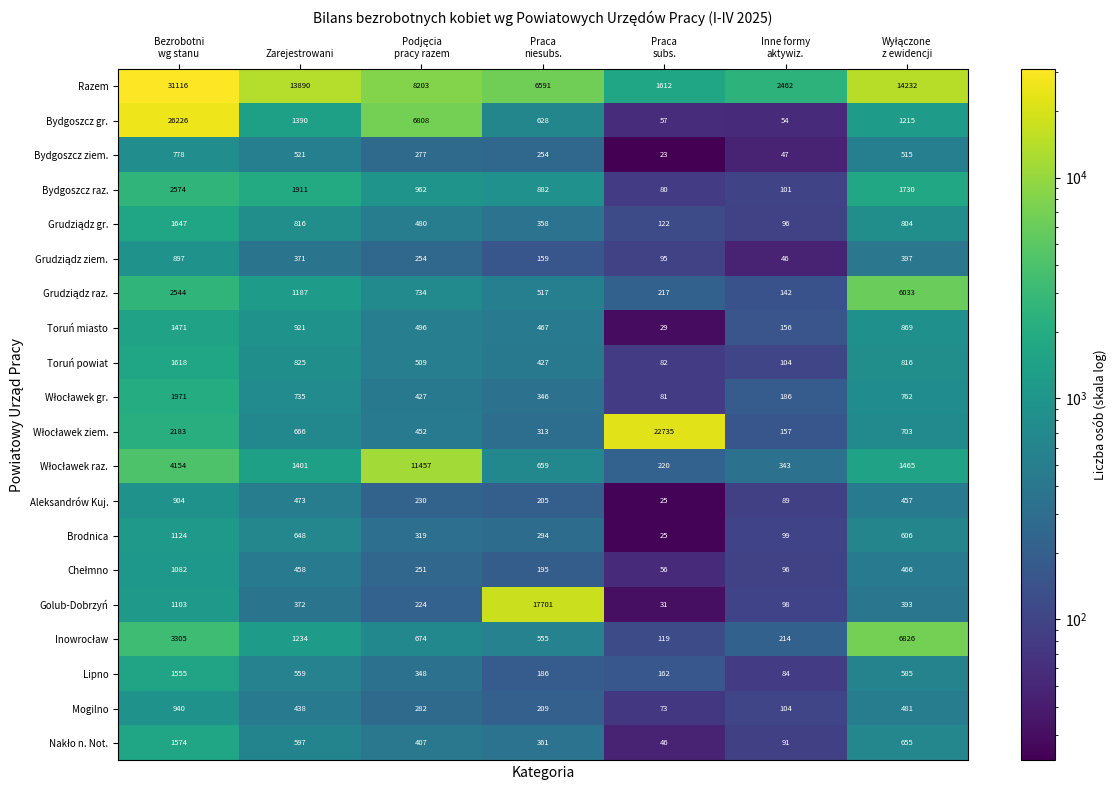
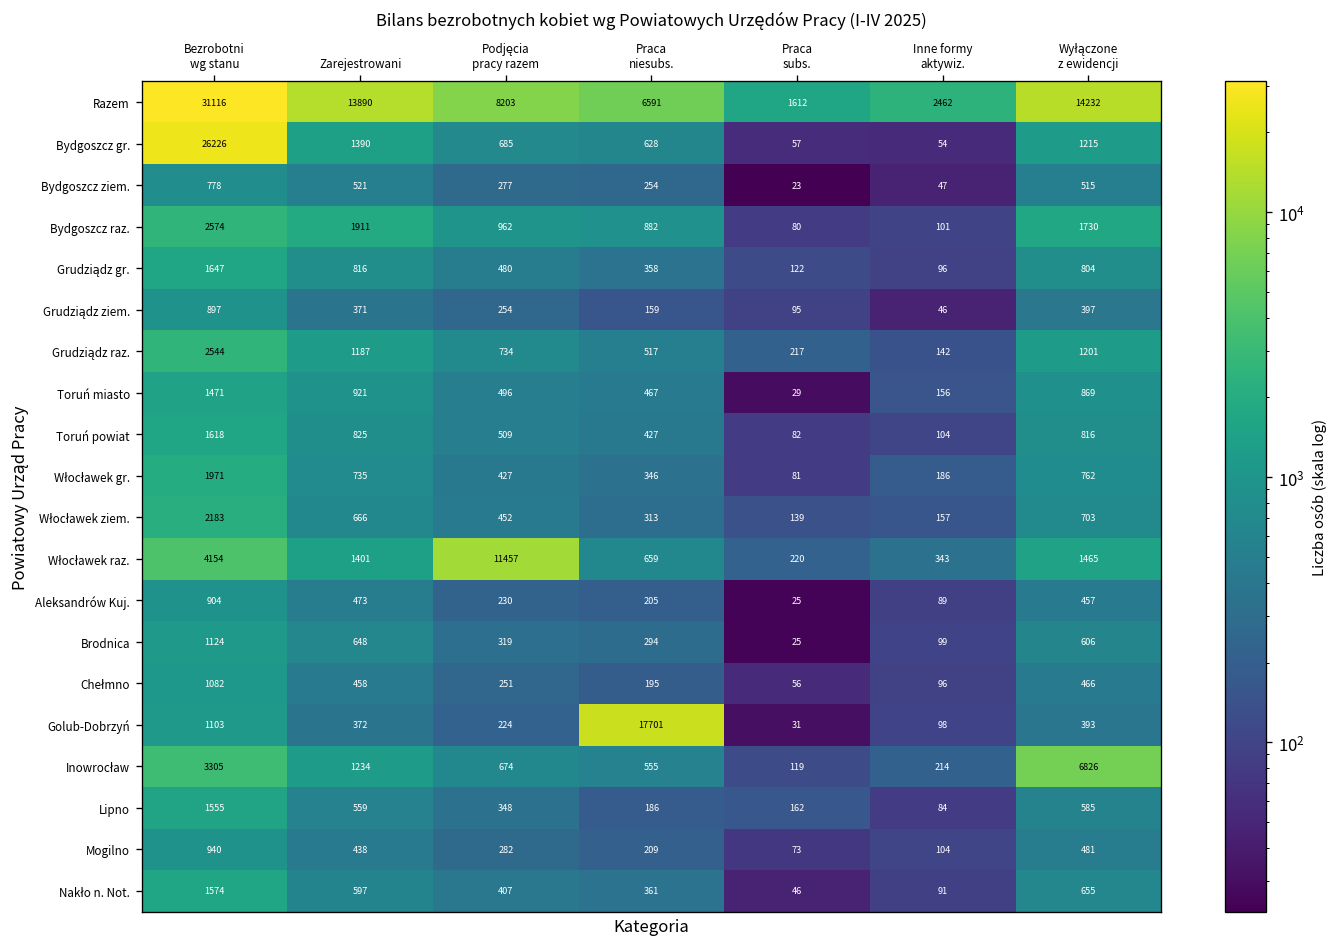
  {
    "Razem": {
      "Bezrobotni wg stanu": 31116,
      "Zarejestrowani": 13890,
      "Podjęcia pracy razem": 8203,
      "Praca niesubs.": 6591,
      "Praca subs.": 1612,
      "Inne formy aktywiz.": 2462,
      "Wyłączone z ewidencji": 14232
    },
    "Bydgoszcz gr.": {
      "Bezrobotni wg stanu": 26226,
      "Zarejestrowani": 1390,
-     "Podjęcia pracy razem": 6808,
+     "Podjęcia pracy razem": 685,
      "Praca niesubs.": 628,
      "Praca subs.": 57,
      "Inne formy aktywiz.": 54,
      "Wyłączone z ewidencji": 1215
    },
    "Bydgoszcz ziem.": {
      "Bezrobotni wg stanu": 778,
      "Zarejestrowani": 521,
      "Podjęcia pracy razem": 277,
      "Praca niesubs.": 254,
      "Praca subs.": 23,
      "Inne formy aktywiz.": 47,
      "Wyłączone z ewidencji": 515
    },
    "Bydgoszcz raz.": {
      "Bezrobotni wg stanu": 2574,
      "Zarejestrowani": 1911,
      "Podjęcia pracy razem": 962,
      "Praca niesubs.": 882,
      "Praca subs.": 80,
      "Inne formy aktywiz.": 101,
      "Wyłączone z ewidencji": 1730
    },
    "Grudziądz gr.": {
      "Bezrobotni wg stanu": 1647,
      "Zarejestrowani": 816,
      "Podjęcia pracy razem": 480,
      "Praca niesubs.": 358,
      "Praca subs.": 122,
      "Inne formy aktywiz.": 96,
      "Wyłączone z ewidencji": 804
    },
    "Grudziądz ziem.": {
      "Bezrobotni wg stanu": 897,
      "Zarejestrowani": 371,
      "Podjęcia pracy razem": 254,
      "Praca niesubs.": 159,
      "Praca subs.": 95,
      "Inne formy aktywiz.": 46,
      "Wyłączone z ewidencji": 397
    },
    "Grudziądz raz.": {
      "Bezrobotni wg stanu": 2544,
      "Zarejestrowani": 1187,
      "Podjęcia pracy razem": 734,
      "Praca niesubs.": 517,
      "Praca subs.": 217,
      "Inne formy aktywiz.": 142,
-     "Wyłączone z ewidencji": 6033
+     "Wyłączone z ewidencji": 1201
    },
    "Toruń miasto": {
      "Bezrobotni wg stanu": 1471,
      "Zarejestrowani": 921,
      "Podjęcia pracy razem": 496,
      "Praca niesubs.": 467,
      "Praca subs.": 29,
      "Inne formy aktywiz.": 156,
      "Wyłączone z ewidencji": 869
    },
    "Toruń powiat": {
      "Bezrobotni wg stanu": 1618,
      "Zarejestrowani": 825,
      "Podjęcia pracy razem": 509,
      "Praca niesubs.": 427,
      "Praca subs.": 82,
      "Inne formy aktywiz.": 104,
      "Wyłączone z ewidencji": 816
    },
    "Włocławek gr.": {
      "Bezrobotni wg stanu": 1971,
      "Zarejestrowani": 735,
      "Podjęcia pracy razem": 427,
      "Praca niesubs.": 346,
      "Praca subs.": 81,
      "Inne formy aktywiz.": 186,
      "Wyłączone z ewidencji": 762
    },
    "Włocławek ziem.": {
      "Bezrobotni wg stanu": 2183,
      "Zarejestrowani": 666,
      "Podjęcia pracy razem": 452,
      "Praca niesubs.": 313,
-     "Praca subs.": 22735,
+     "Praca subs.": 139,
      "Inne formy aktywiz.": 157,
      "Wyłączone z ewidencji": 703
    },
    "Włocławek raz.": {
      "Bezrobotni wg stanu": 4154,
      "Zarejestrowani": 1401,
      "Podjęcia pracy razem": 11457,
      "Praca niesubs.": 659,
      "Praca subs.": 220,
      "Inne formy aktywiz.": 343,
      "Wyłączone z ewidencji": 1465
    },
    "Aleksandrów Kuj.": {
      "Bezrobotni wg stanu": 904,
      "Zarejestrowani": 473,
      "Podjęcia pracy razem": 230,
      "Praca niesubs.": 205,
      "Praca subs.": 25,
      "Inne formy aktywiz.": 89,
      "Wyłączone z ewidencji": 457
    },
    "Brodnica": {
      "Bezrobotni wg stanu": 1124,
      "Zarejestrowani": 648,
      "Podjęcia pracy razem": 319,
      "Praca niesubs.": 294,
      "Praca subs.": 25,
      "Inne formy aktywiz.": 99,
      "Wyłączone z ewidencji": 606
    },
    "Chełmno": {
      "Bezrobotni wg stanu": 1082,
      "Zarejestrowani": 458,
      "Podjęcia pracy razem": 251,
      "Praca niesubs.": 195,
      "Praca subs.": 56,
      "Inne formy aktywiz.": 96,
      "Wyłączone z ewidencji": 466
    },
    "Golub-Dobrzyń": {
      "Bezrobotni wg stanu": 1103,
      "Zarejestrowani": 372,
      "Podjęcia pracy razem": 224,
      "Praca niesubs.": 17701,
      "Praca subs.": 31,
      "Inne formy aktywiz.": 98,
      "Wyłączone z ewidencji": 393
    },
    "Inowrocław": {
      "Bezrobotni wg stanu": 3305,
      "Zarejestrowani": 1234,
      "Podjęcia pracy razem": 674,
      "Praca niesubs.": 555,
      "Praca subs.": 119,
      "Inne formy aktywiz.": 214,
      "Wyłączone z ewidencji": 6826
    },
    "Lipno": {
      "Bezrobotni wg stanu": 1555,
      "Zarejestrowani": 559,
      "Podjęcia pracy razem": 348,
      "Praca niesubs.": 186,
      "Praca subs.": 162,
      "Inne formy aktywiz.": 84,
      "Wyłączone z ewidencji": 585
    },
    "Mogilno": {
      "Bezrobotni wg stanu": 940,
      "Zarejestrowani": 438,
      "Podjęcia pracy razem": 282,
      "Praca niesubs.": 209,
      "Praca subs.": 73,
      "Inne formy aktywiz.": 104,
      "Wyłączone z ewidencji": 481
    },
    "Nakło n. Not.": {
      "Bezrobotni wg stanu": 1574,
      "Zarejestrowani": 597,
      "Podjęcia pracy razem": 407,
      "Praca niesubs.": 361,
      "Praca subs.": 46,
      "Inne formy aktywiz.": 91,
      "Wyłączone z ewidencji": 655
    }
  }
